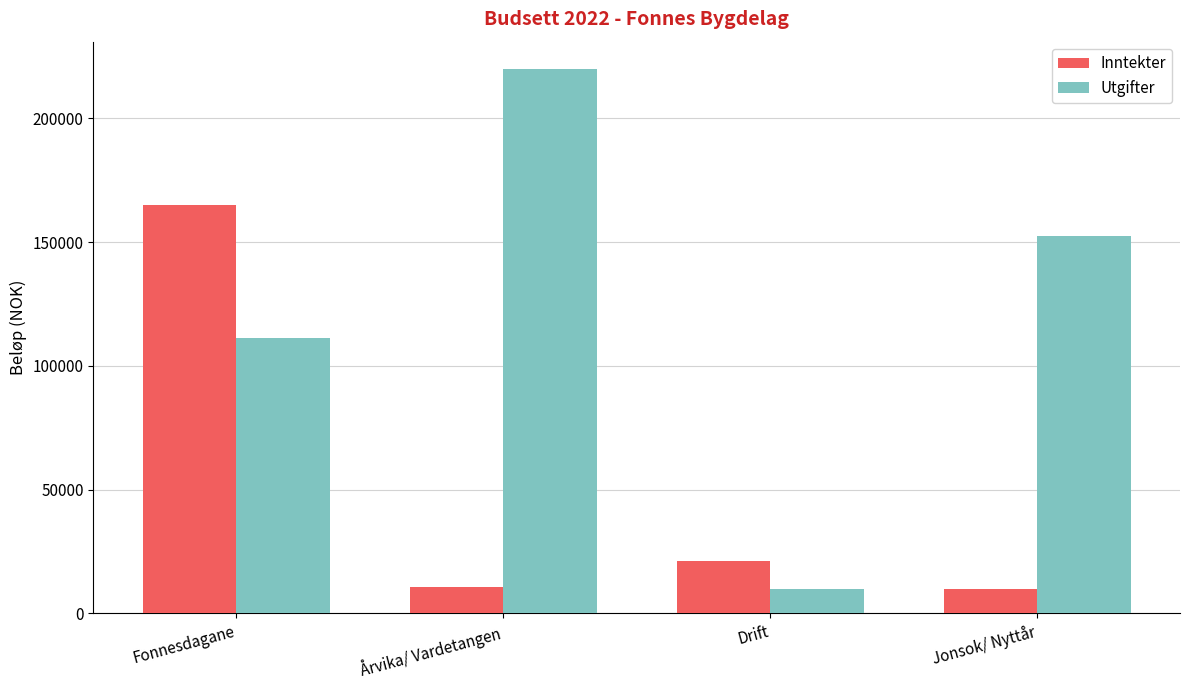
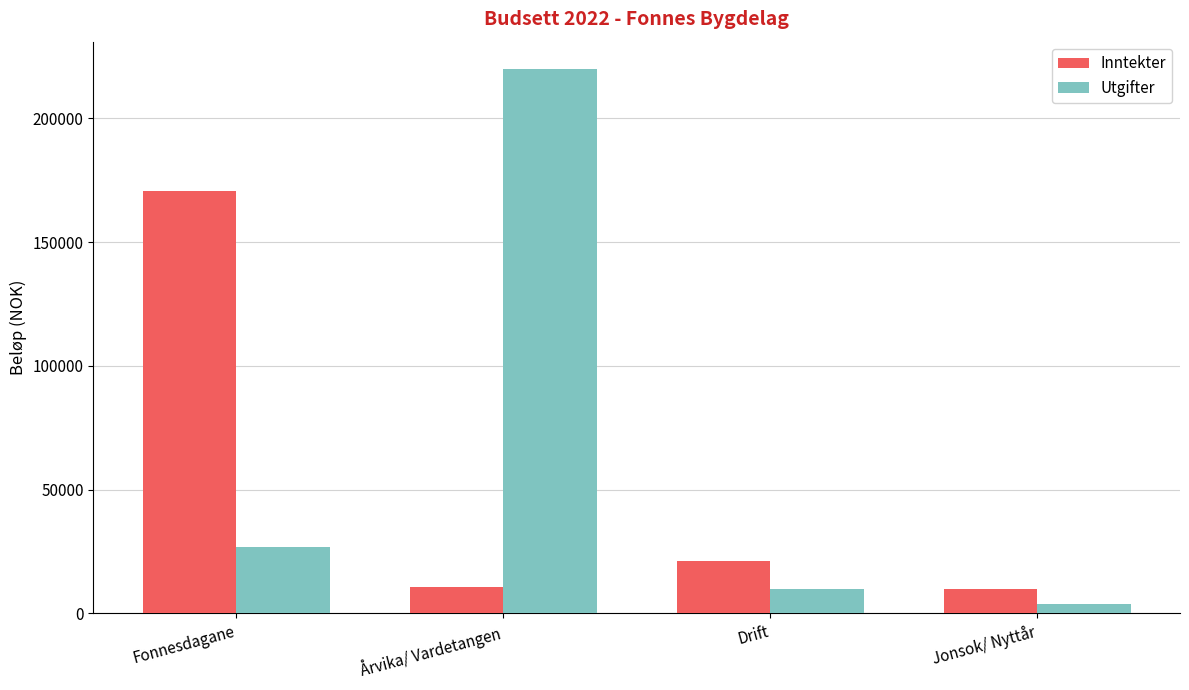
  {
    "Inntekter": {
-     "Fonnesdagane": 165000,
+     "Fonnesdagane": 171000,
      "Årvika/ Vardetangen": 11000,
      "Drift": 21000,
      "Jonsok/ Nyttår": 10000
    },
    "Utgifter": {
-     "Fonnesdagane": 111000,
+     "Fonnesdagane": 27000,
      "Årvika/ Vardetangen": 220000,
      "Drift": 10000,
-     "Jonsok/ Nyttår": 152000
+     "Jonsok/ Nyttår": 4000
    }
  }
